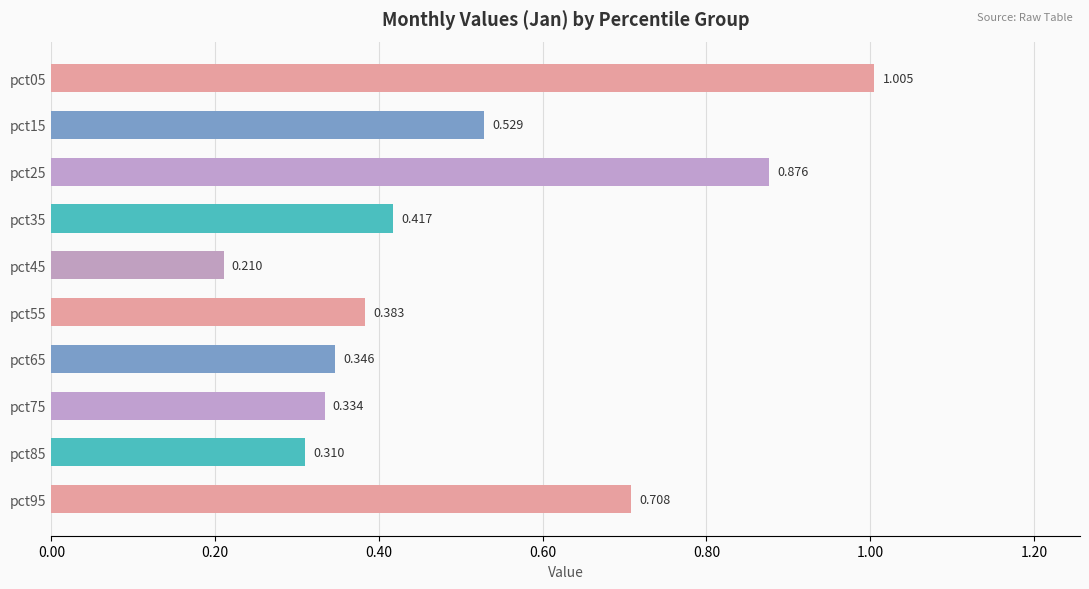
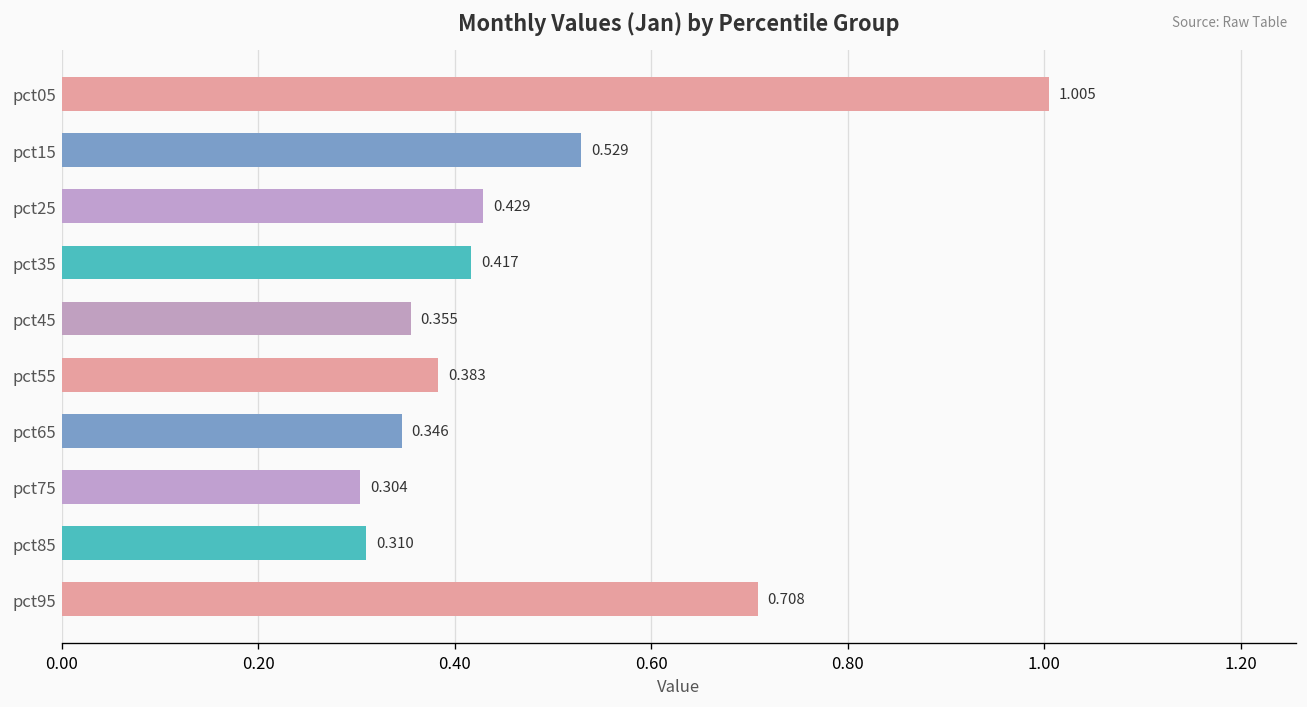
  {
    "pct05": 1.005,
    "pct15": 0.529,
-   "pct25": 0.876,
+   "pct25": 0.429,
    "pct35": 0.417,
-   "pct45": 0.210,
+   "pct45": 0.355,
    "pct55": 0.383,
    "pct65": 0.346,
-   "pct75": 0.334,
+   "pct75": 0.304,
    "pct85": 0.310,
    "pct95": 0.708
  }
